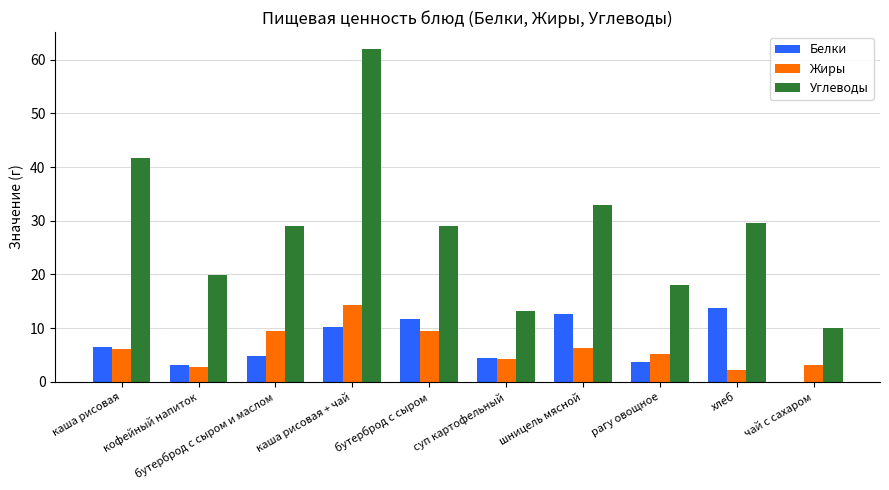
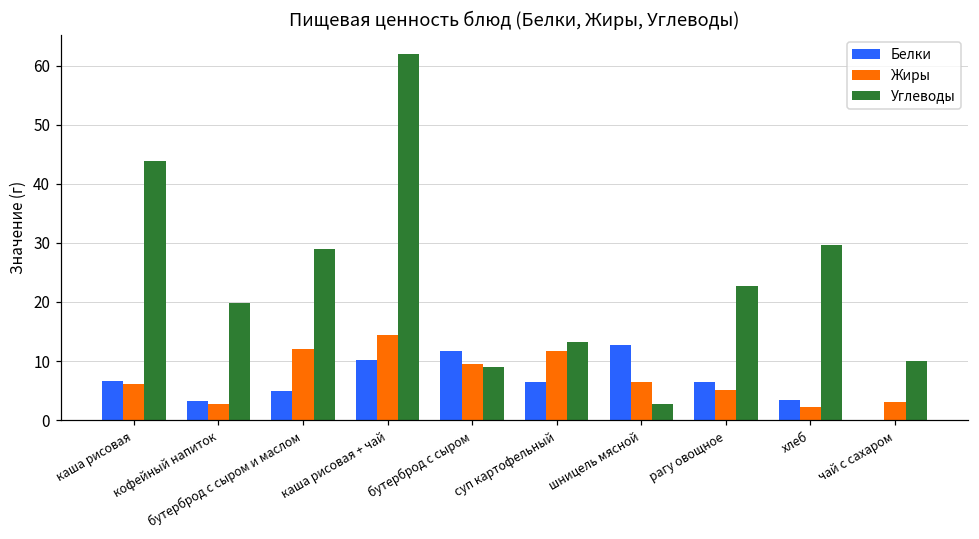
  {
    "Белки": {
      "каша рисовая": 7,
      "кофейный напиток": 3,
      "бутерброд с сыром и маслом": 5,
      "каша рисовая + чай": 10,
      "бутерброд с сыром": 12,
-     "суп картофельный": 4,
+     "суп картофельный": 6,
      "шницель мясной": 13,
-     "рагу овощное": 4,
-     "хлеб": 14
+     "рагу овощное": 6,
+     "хлеб": 3
    },
    "Жиры": {
      "каша рисовая": 6,
      "кофейный напиток": 3,
-     "бутерброд с сыром и маслом": 9,
+     "бутерброд с сыром и маслом": 12,
      "каша рисовая + чай": 14,
      "бутерброд с сыром": 9,
-     "суп картофельный": 4,
+     "суп картофельный": 12,
      "шницель мясной": 6,
      "рагу овощное": 5,
      "хлеб": 2,
      "чай с сахаром": 3
    },
    "Углеводы": {
-     "каша рисовая": 42,
+     "каша рисовая": 44,
      "кофейный напиток": 20,
      "бутерброд с сыром и маслом": 29,
      "каша рисовая + чай": 62,
-     "бутерброд с сыром": 29,
+     "бутерброд с сыром": 9,
      "суп картофельный": 13,
-     "шницель мясной": 33,
-     "рагу овощное": 18,
+     "шницель мясной": 3,
+     "рагу овощное": 23,
      "хлеб": 30,
      "чай с сахаром": 10
    }
  }
